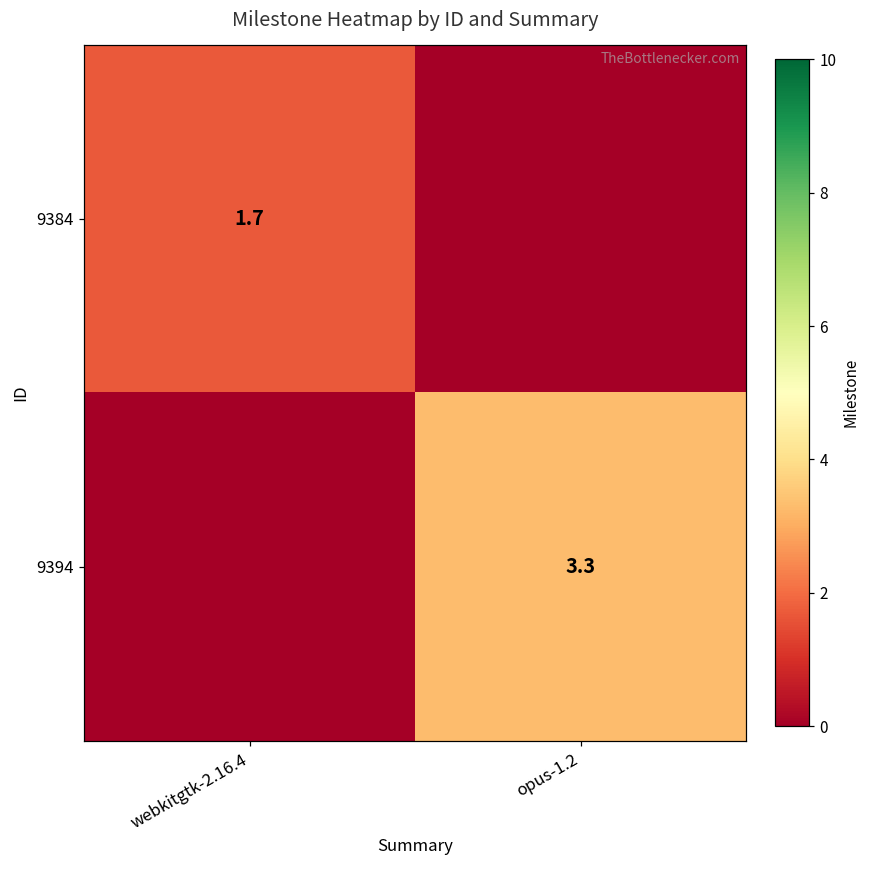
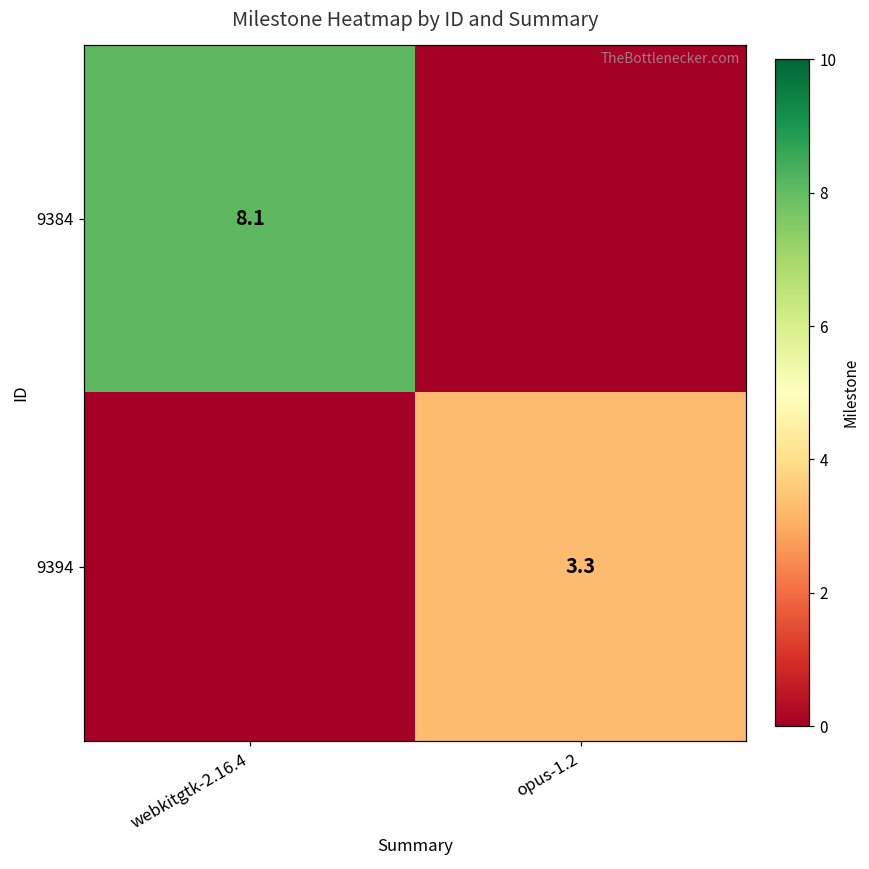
  {
    "9384": {
-     "webkitgtk-2.16.4": 1.7
+     "webkitgtk-2.16.4": 8.1
    },
    "9394": {
      "opus-1.2": 3.3
    }
  }
